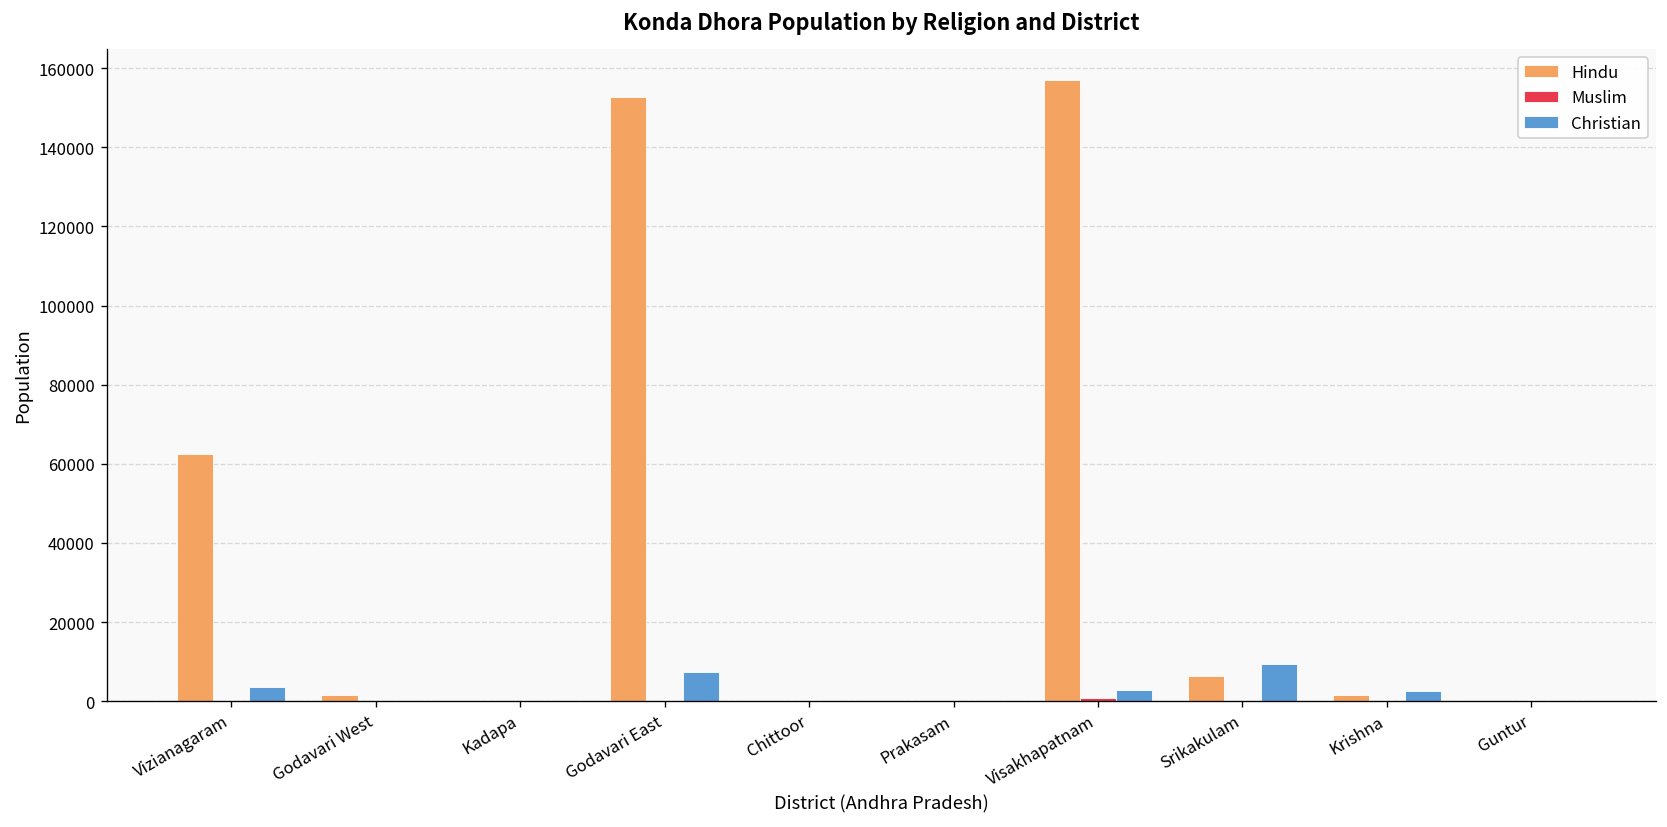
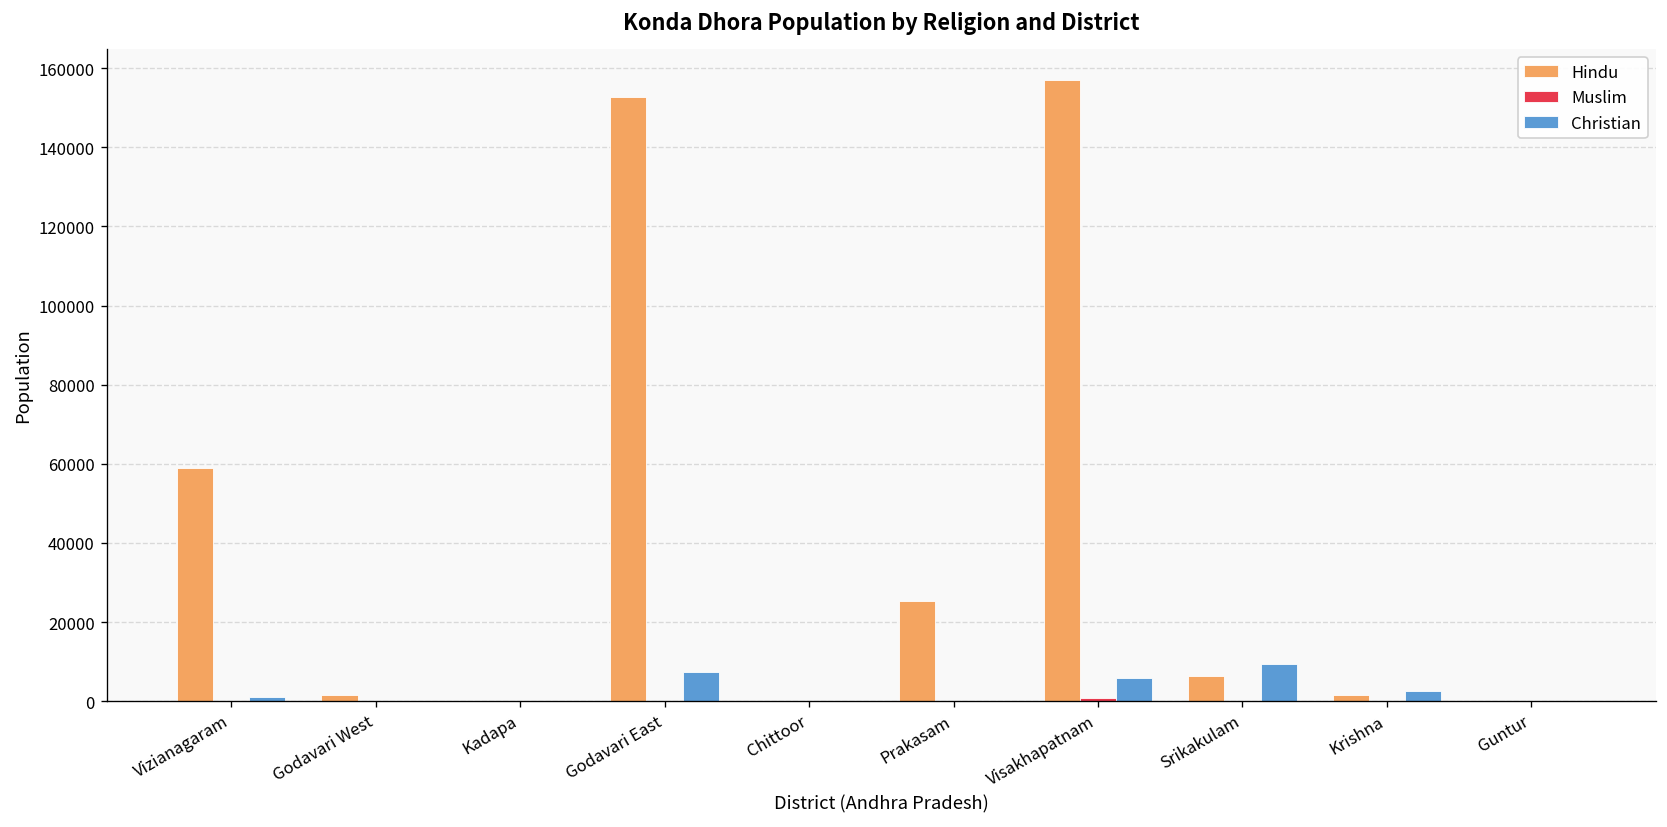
  {
    "Hindu": {
-     "Vizianagaram": 63000,
+     "Vizianagaram": 59000,
      "Godavari West": 1000,
      "Godavari East": 153000,
-     "Prakasam": 0,
+     "Prakasam": 25000,
      "Visakhapatnam": 157000,
      "Srikakulam": 6000,
      "Krishna": 2000
    },
    "Muslim": {
      "Kadapa": 0,
      "Chittoor": 0,
      "Prakasam": 0,
      "Guntur": 0
    },
    "Christian": {
-     "Vizianagaram": 4000,
+     "Vizianagaram": 1000,
      "Kadapa": 0,
      "Godavari East": 7000,
      "Chittoor": 0,
      "Prakasam": 0,
-     "Visakhapatnam": 3000,
+     "Visakhapatnam": 6000,
      "Srikakulam": 9000,
      "Krishna": 3000,
      "Guntur": 0
    }
  }
